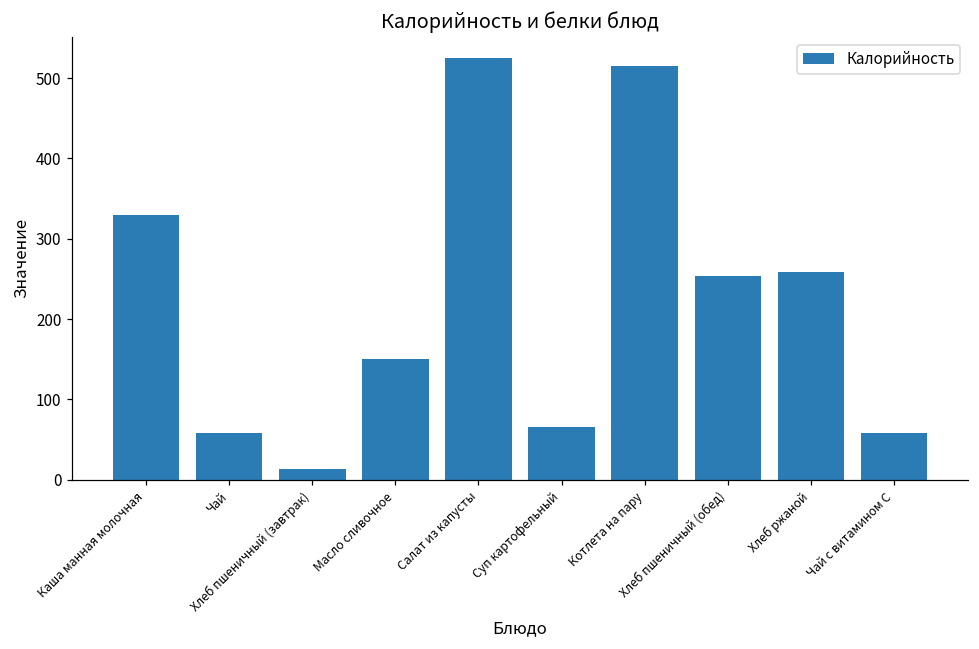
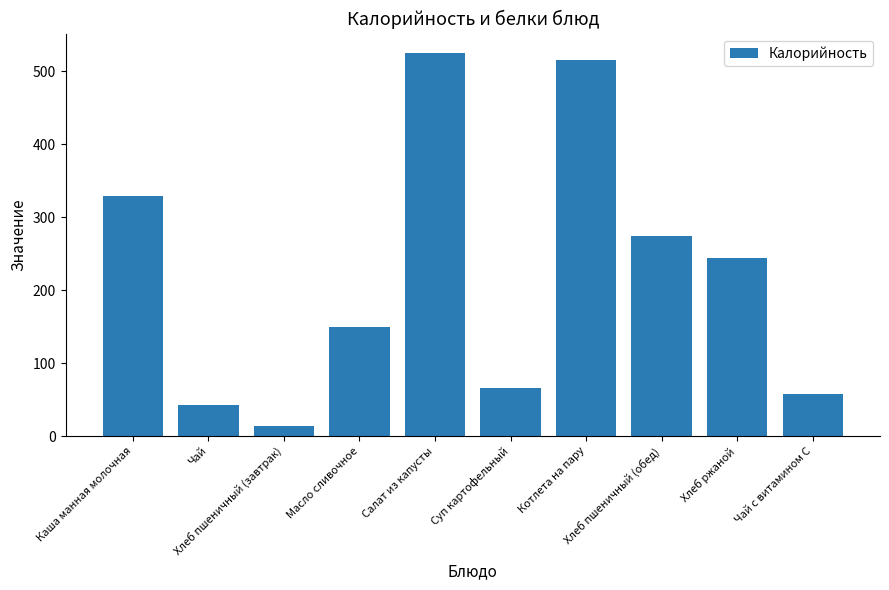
  {
    "Каша манная молочная": 330,
-   "Чай": 60,
+   "Чай": 40,
    "Хлеб пшеничный (завтрак)": 10,
    "Масло сливочное": 150,
    "Салат из капусты": 530,
    "Суп картофельный": 70,
    "Котлета на пару": 510,
-   "Хлеб пшеничный (обед)": 250,
-   "Хлеб ржаной": 260,
+   "Хлеб пшеничный (обед)": 270,
+   "Хлеб ржаной": 240,
    "Чай с витамином С": 60
  }
